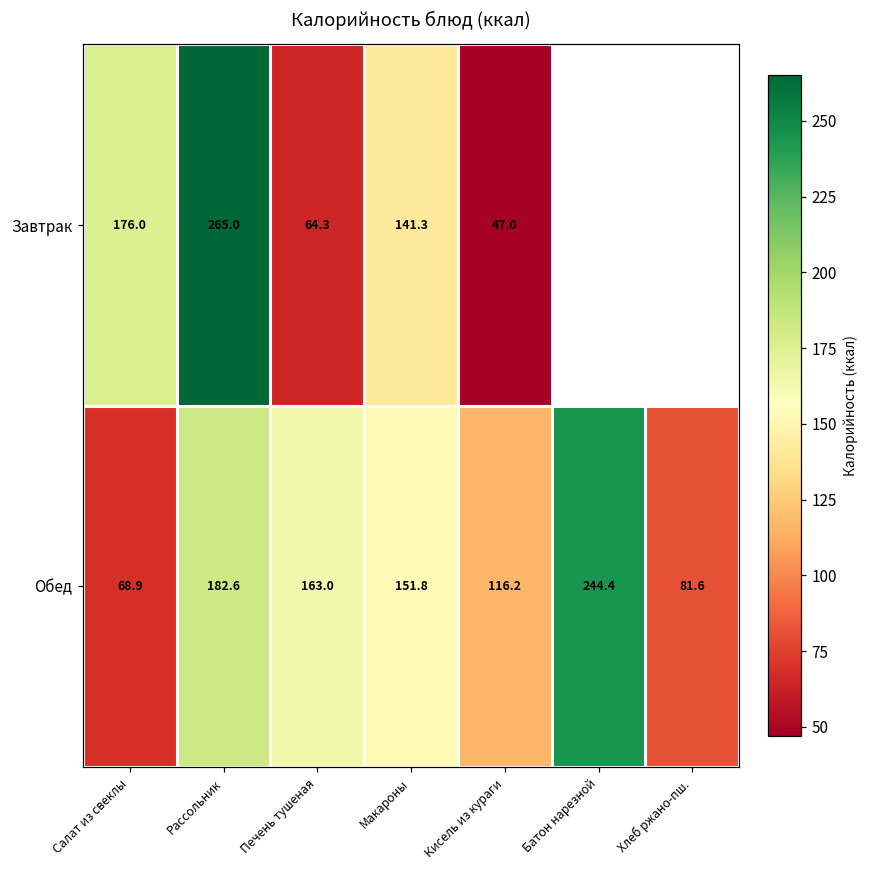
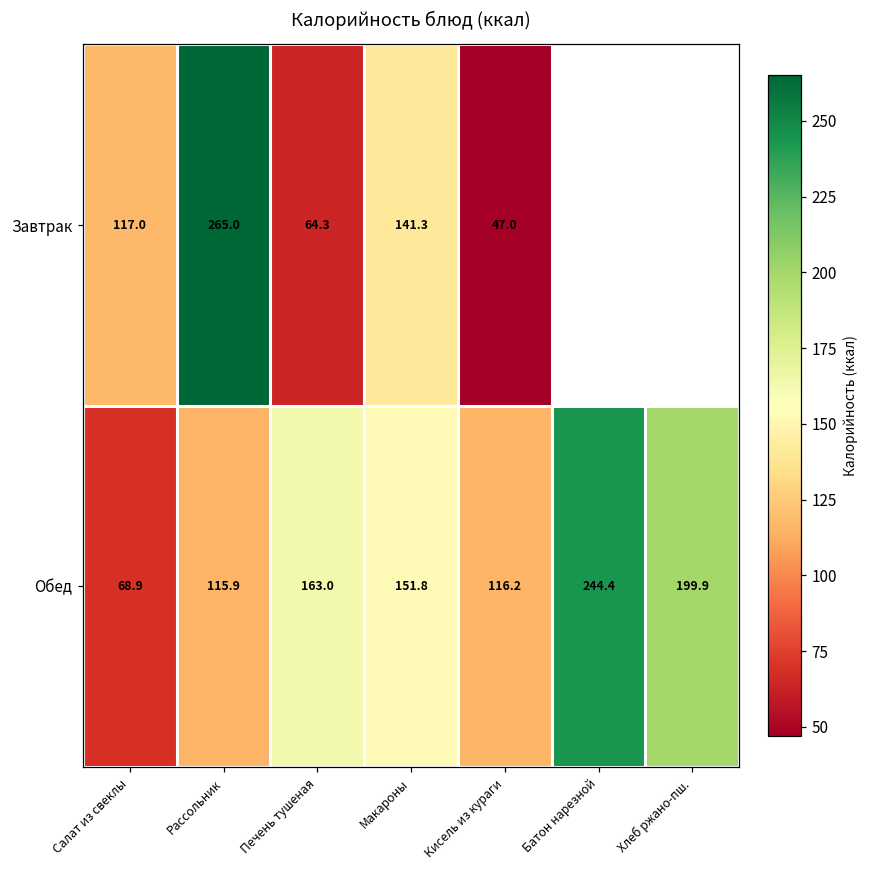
  {
    "Завтрак": {
-     "Салат из свеклы": 176.0,
+     "Салат из свеклы": 117.0,
      "Рассольник": 265.0,
      "Печень тушеная": 64.3,
      "Макароны": 141.3,
      "Кисель из кураги": 47.0
    },
    "Обед": {
      "Салат из свеклы": 68.9,
-     "Рассольник": 182.6,
+     "Рассольник": 115.9,
      "Печень тушеная": 163.0,
      "Макароны": 151.8,
      "Кисель из кураги": 116.2,
      "Батон нарезной": 244.4,
-     "Хлеб ржано-пш.": 81.6
+     "Хлеб ржано-пш.": 199.9
    }
  }
